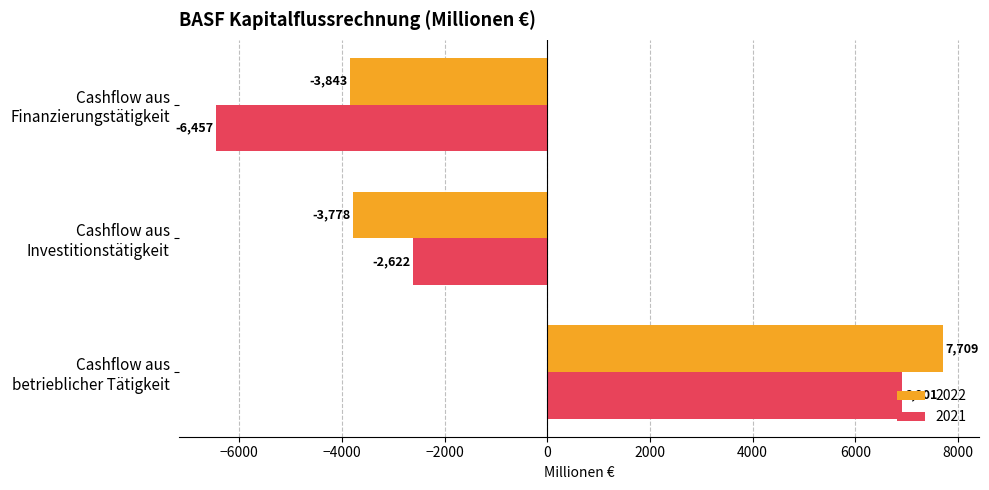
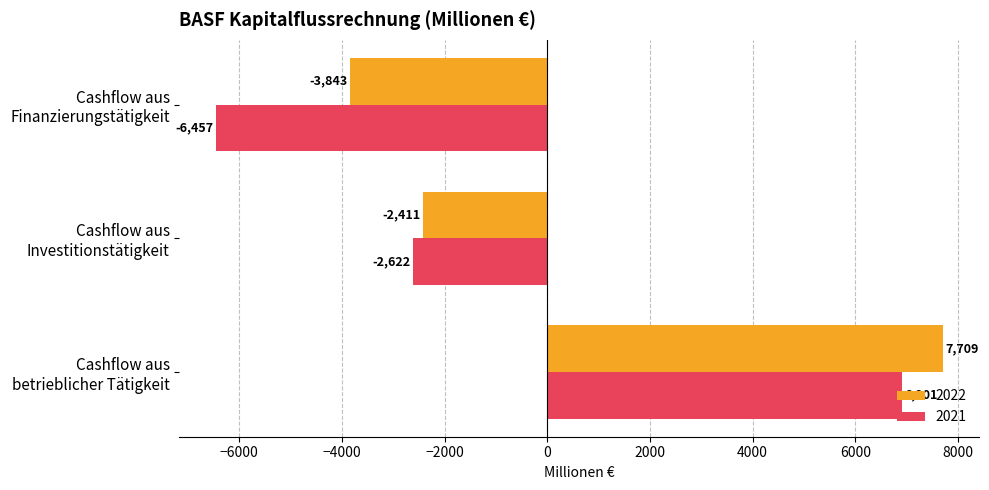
  {
    "2022": {
      "Cashflow aus Finanzierungstätigkeit": "-3,843",
-     "Cashflow aus Investitionstätigkeit": "-3,778",
+     "Cashflow aus Investitionstätigkeit": "-2,411",
      "Cashflow aus betrieblicher Tätigkeit": "7,709"
    },
    "2021": {
      "Cashflow aus Finanzierungstätigkeit": "-6,457",
      "Cashflow aus Investitionstätigkeit": "-2,622",
      "Cashflow aus betrieblicher Tätigkeit": "6,901"
    }
  }
